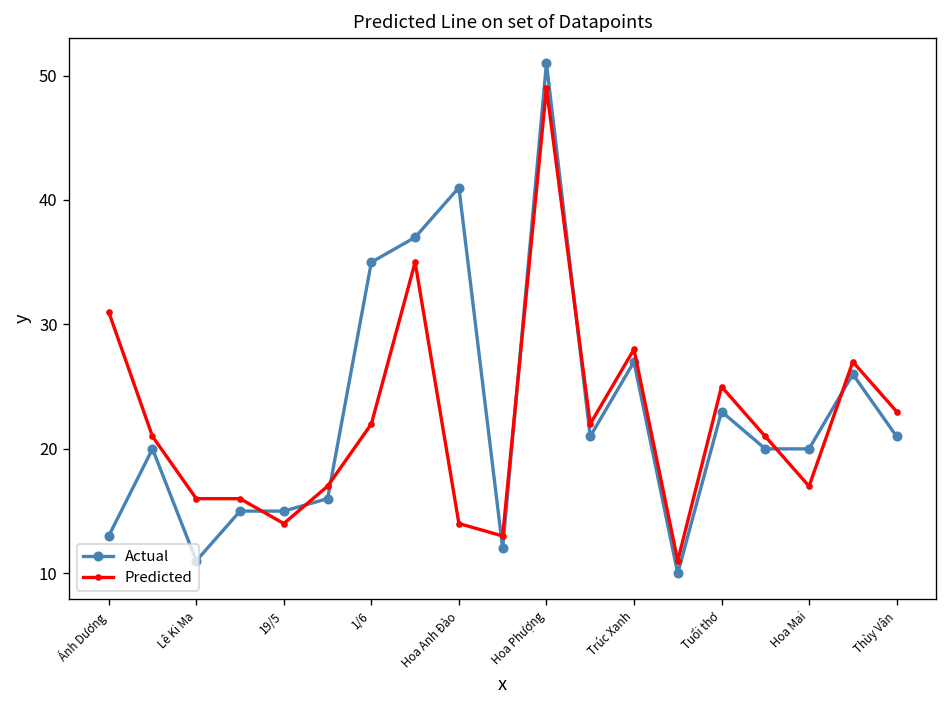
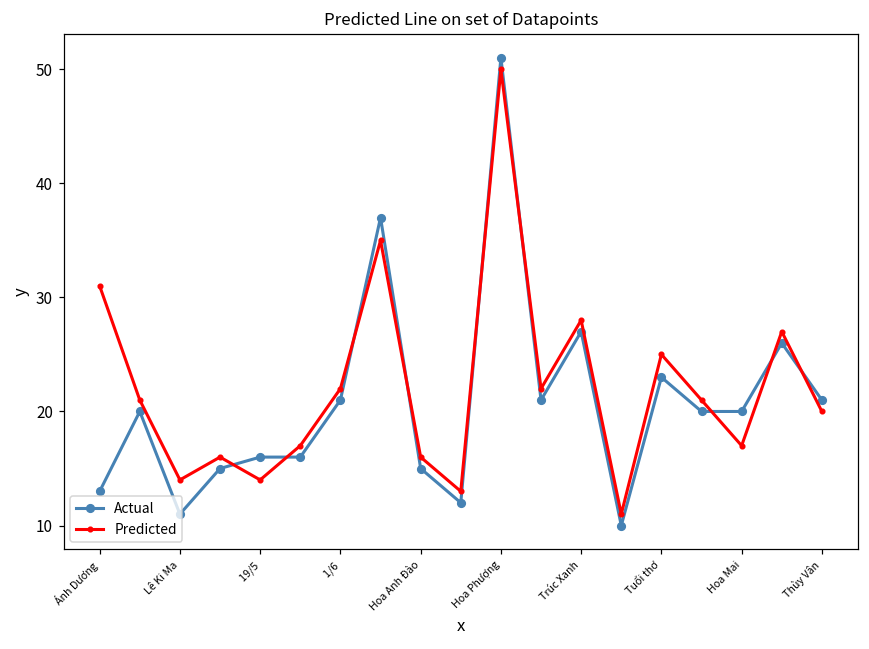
  {
    "Actual": {
      "Ánh Dương": 13,
-     "19/5": 15,
-     "1/6": 35,
-     "Hoa Anh Đào": 41,
+     "19/5": 16,
+     "1/6": 21,
+     "Hoa Anh Đào": 15,
      "Hoa Phượng": 51,
      "Trúc Xanh": 27,
      "Tuổi thơ": 23,
      "Hoa Mai": 20,
      "Thùy Vân": 21
    },
    "Predicted": {
      "Ánh Dương": 31,
-     "Lê Ki Ma": 16,
+     "Lê Ki Ma": 14,
      "19/5": 14,
      "1/6": 22,
-     "Hoa Anh Đào": 14,
-     "Hoa Phượng": 49,
+     "Hoa Anh Đào": 16,
+     "Hoa Phượng": 50,
      "Trúc Xanh": 28,
      "Tuổi thơ": 25,
      "Hoa Mai": 17,
-     "Thùy Vân": 23
+     "Thùy Vân": 20
    }
  }
